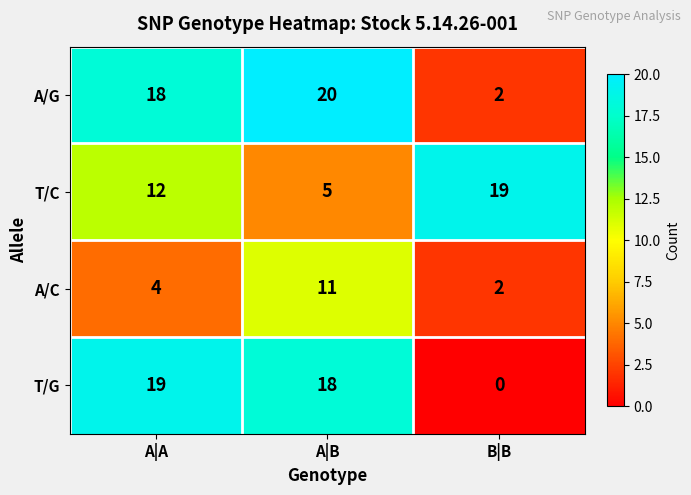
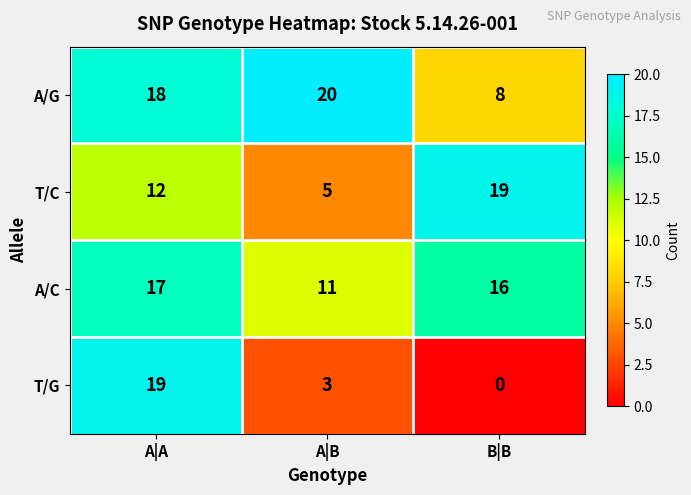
  {
    "A/G": {
      "A|A": 18,
      "A|B": 20,
-     "B|B": 2
+     "B|B": 8
    },
    "T/C": {
      "A|A": 12,
      "A|B": 5,
      "B|B": 19
    },
    "A/C": {
-     "A|A": 4,
+     "A|A": 17,
      "A|B": 11,
-     "B|B": 2
+     "B|B": 16
    },
    "T/G": {
      "A|A": 19,
-     "A|B": 18,
+     "A|B": 3,
      "B|B": 0
    }
  }
